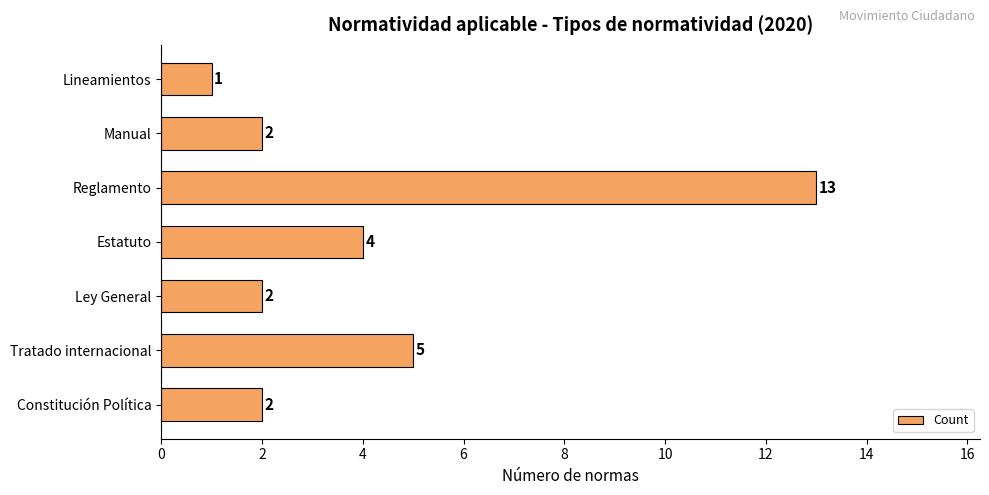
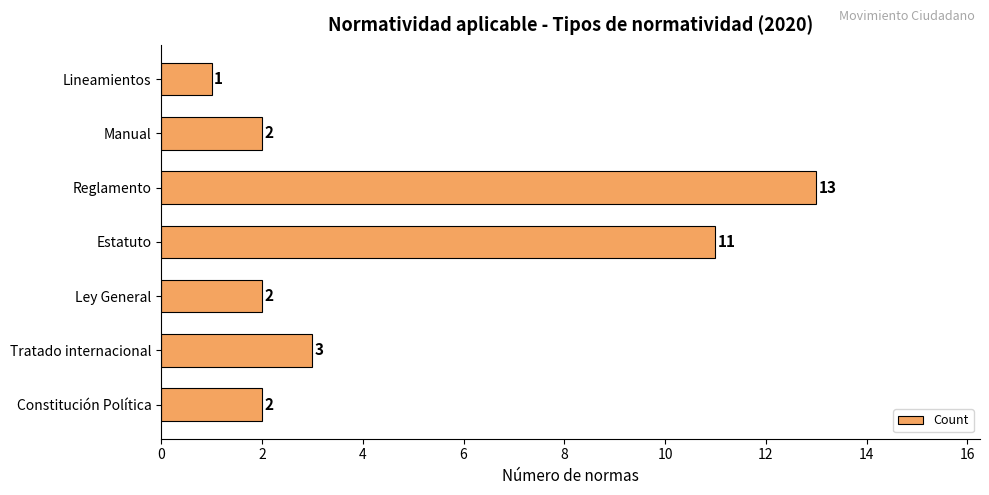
  {
    "Lineamientos": 1,
    "Manual": 2,
    "Reglamento": 13,
-   "Estatuto": 4,
+   "Estatuto": 11,
    "Ley General": 2,
-   "Tratado internacional": 5,
+   "Tratado internacional": 3,
    "Constitución Política": 2
  }
